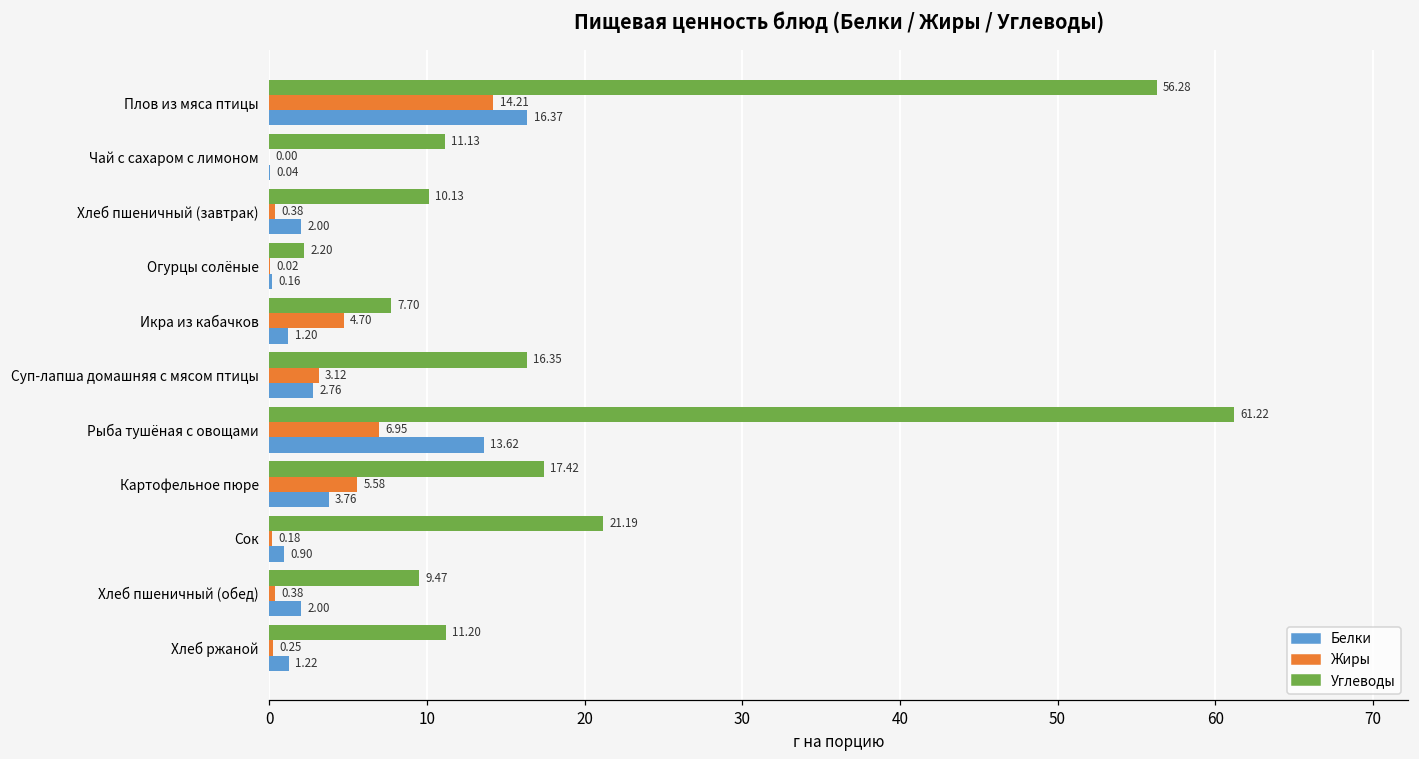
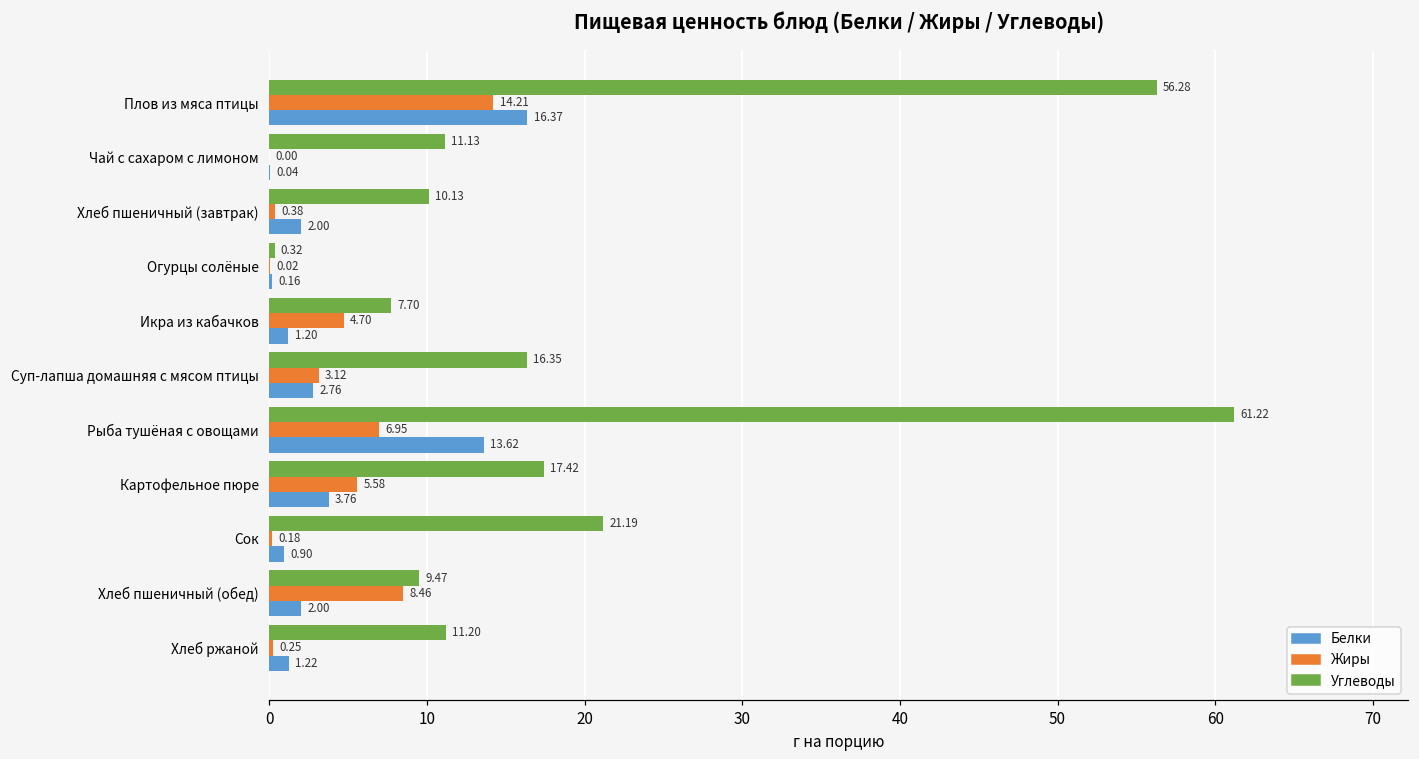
  {
    "Белки": {
      "Плов из мяса птицы": 16.37,
      "Чай с сахаром с лимоном": 0.04,
      "Хлеб пшеничный (завтрак)": 2.00,
      "Огурцы солёные": 0.16,
      "Икра из кабачков": 1.20,
      "Суп-лапша домашняя с мясом птицы": 2.76,
      "Рыба тушёная с овощами": 13.62,
      "Картофельное пюре": 3.76,
      "Сок": 0.90,
      "Хлеб пшеничный (обед)": 2.00,
      "Хлеб ржаной": 1.22
    },
    "Жиры": {
      "Плов из мяса птицы": 14.21,
      "Чай с сахаром с лимоном": 0.00,
      "Хлеб пшеничный (завтрак)": 0.38,
      "Огурцы солёные": 0.02,
      "Икра из кабачков": 4.70,
      "Суп-лапша домашняя с мясом птицы": 3.12,
      "Рыба тушёная с овощами": 6.95,
      "Картофельное пюре": 5.58,
      "Сок": 0.18,
-     "Хлеб пшеничный (обед)": 0.38,
+     "Хлеб пшеничный (обед)": 8.46,
      "Хлеб ржаной": 0.25
    },
    "Углеводы": {
      "Плов из мяса птицы": 56.28,
      "Чай с сахаром с лимоном": 11.13,
      "Хлеб пшеничный (завтрак)": 10.13,
-     "Огурцы солёные": 2.20,
+     "Огурцы солёные": 0.32,
      "Икра из кабачков": 7.70,
      "Суп-лапша домашняя с мясом птицы": 16.35,
      "Рыба тушёная с овощами": 61.22,
      "Картофельное пюре": 17.42,
      "Сок": 21.19,
      "Хлеб пшеничный (обед)": 9.47,
      "Хлеб ржаной": 11.20
    }
  }
